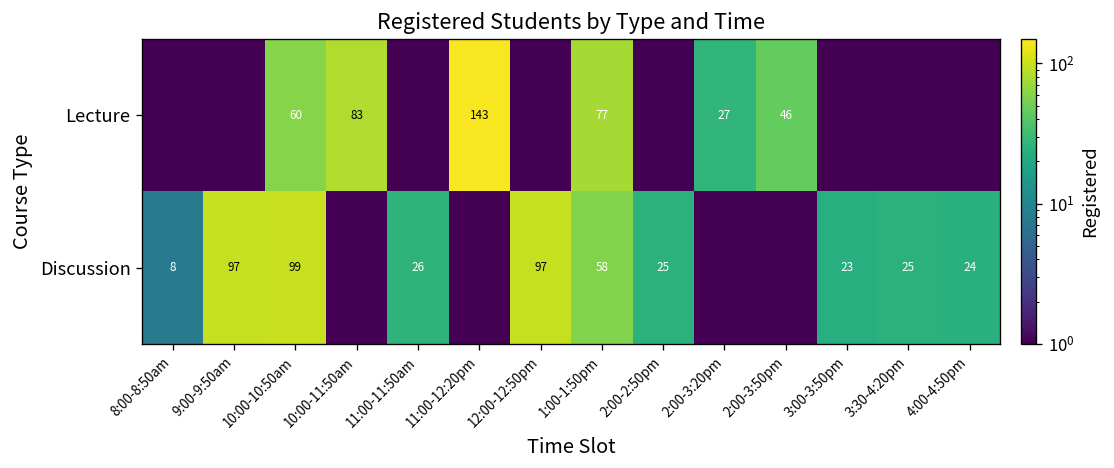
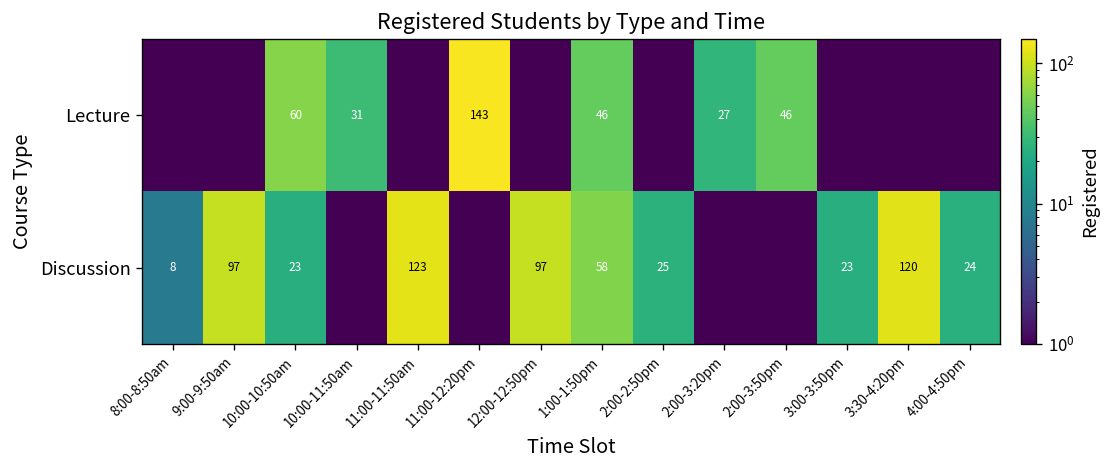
  {
    "Lecture": {
      "10:00-10:50am": 60,
-     "10:00-11:50am": 83,
+     "10:00-11:50am": 31,
      "11:00-12:20pm": 143,
-     "1:00-1:50pm": 77,
+     "1:00-1:50pm": 46,
      "2:00-3:20pm": 27,
      "2:00-3:50pm": 46
    },
    "Discussion": {
      "8:00-8:50am": 8,
      "9:00-9:50am": 97,
-     "10:00-10:50am": 99,
-     "11:00-11:50am": 26,
+     "10:00-10:50am": 23,
+     "11:00-11:50am": 123,
      "12:00-12:50pm": 97,
      "1:00-1:50pm": 58,
      "2:00-2:50pm": 25,
      "3:00-3:50pm": 23,
-     "3:30-4:20pm": 25,
+     "3:30-4:20pm": 120,
      "4:00-4:50pm": 24
    }
  }
